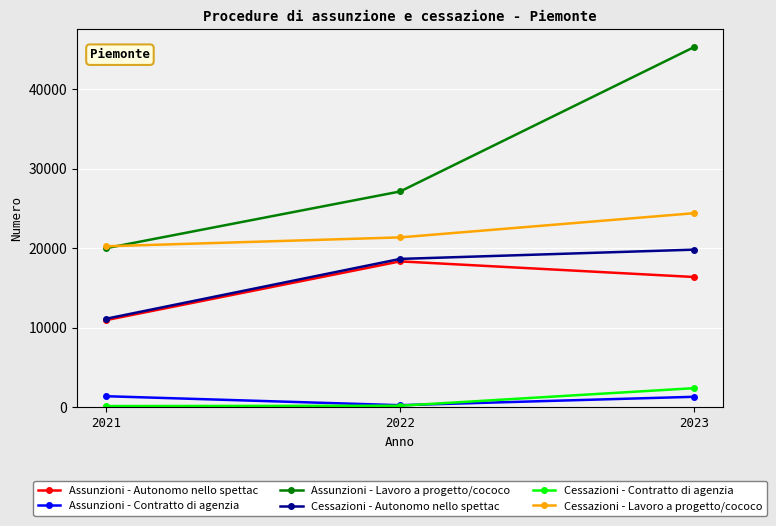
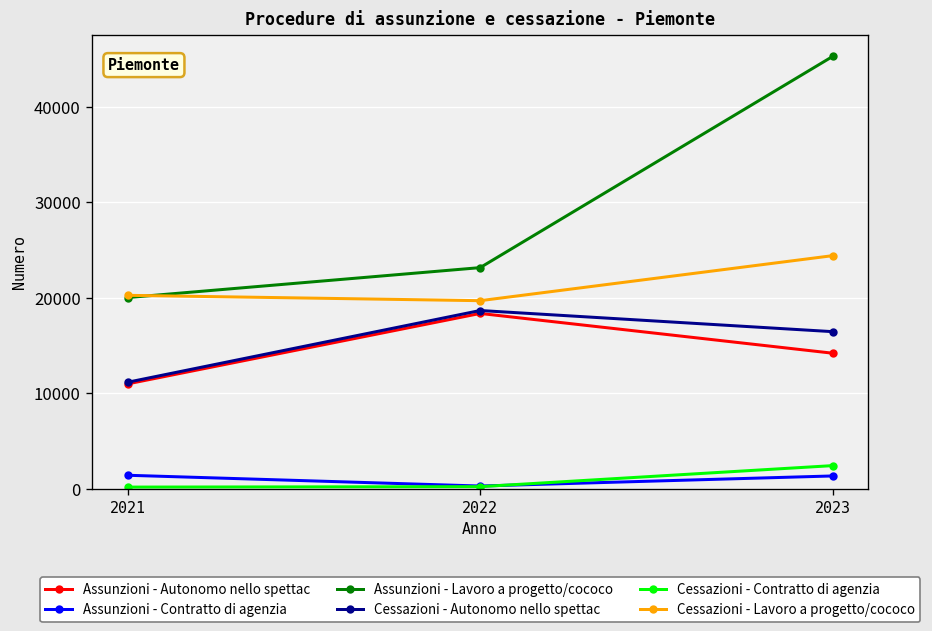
  {
    "Assunzioni - Autonomo nello spettac": {
-     "2023": 16000
+     "2023": 14000
    },
    "Assunzioni - Contratto di agenzia": {
      "2021": 1000,
      "2023": 1000
    },
    "Assunzioni - Lavoro a progetto/cococo": {
-     "2022": 27000,
+     "2022": 23000,
      "2023": 45000
    },
    "Cessazioni - Autonomo nello spettac": {
-     "2023": 20000
+     "2023": 16000
    },
    "Cessazioni - Contratto di agenzia": {
      "2021": 0,
      "2023": 2000
    },
    "Cessazioni - Lavoro a progetto/cococo": {
-     "2022": 21000,
+     "2022": 20000,
      "2023": 24000
    }
  }
